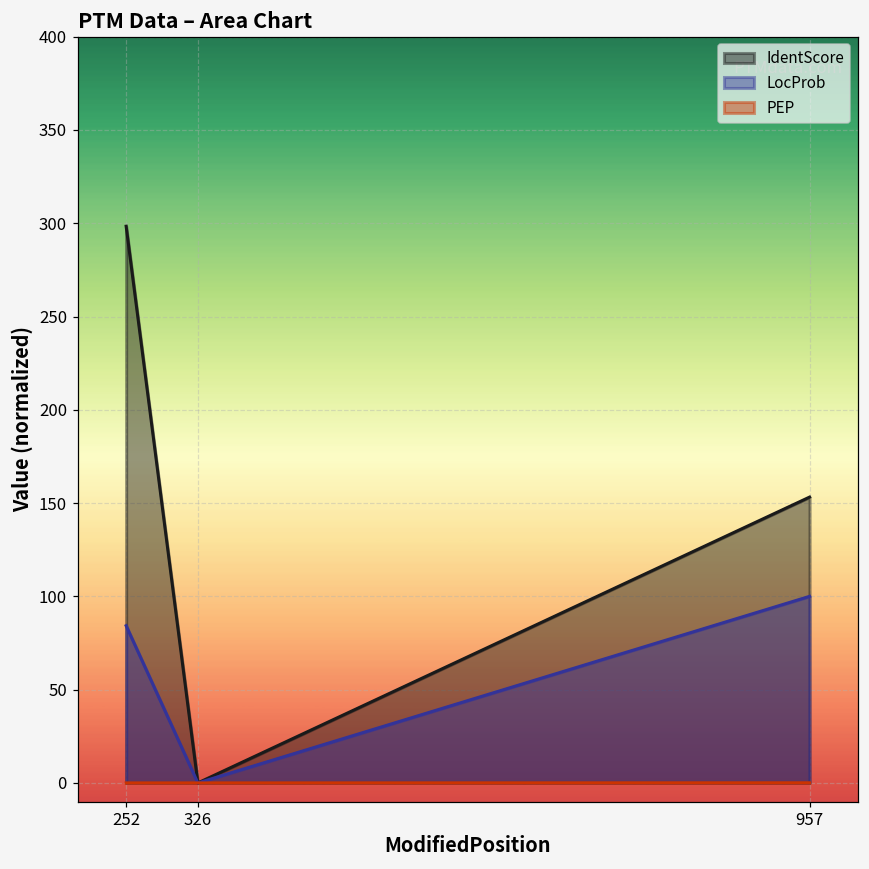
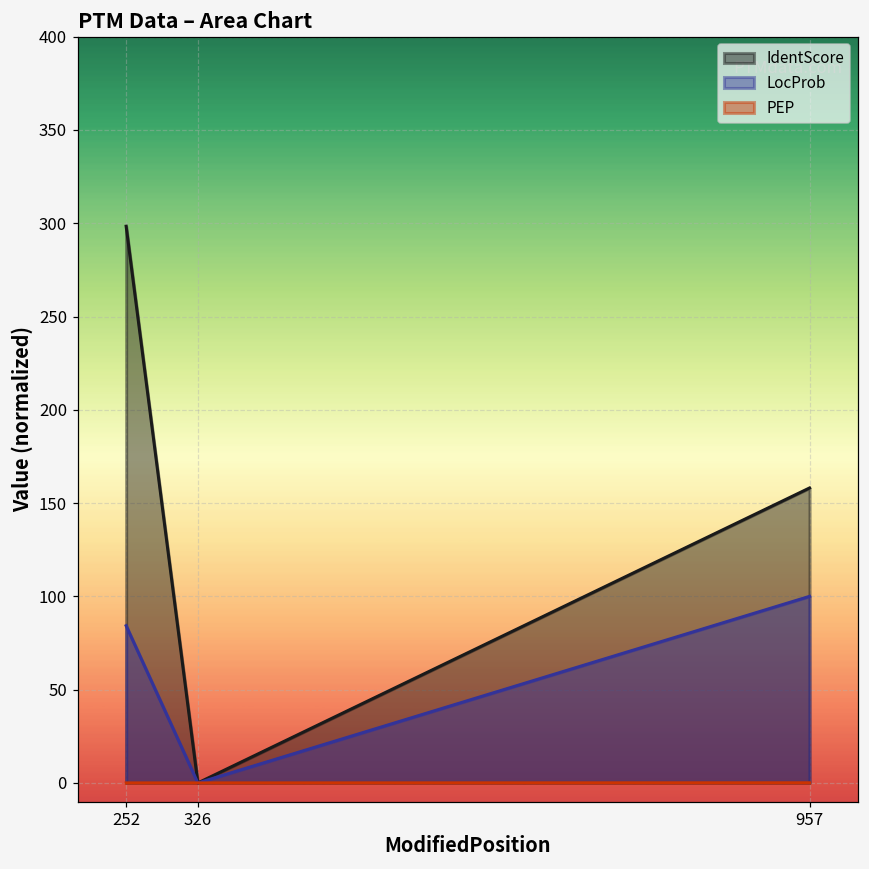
  {
    "IdentScore": {
      "252": 298,
-     "957": 153
+     "957": 158
    },
    "LocProb": {
      "252": 84,
      "957": 100
    },
    "PEP": {
      "252": 0,
      "957": 0
    }
  }
